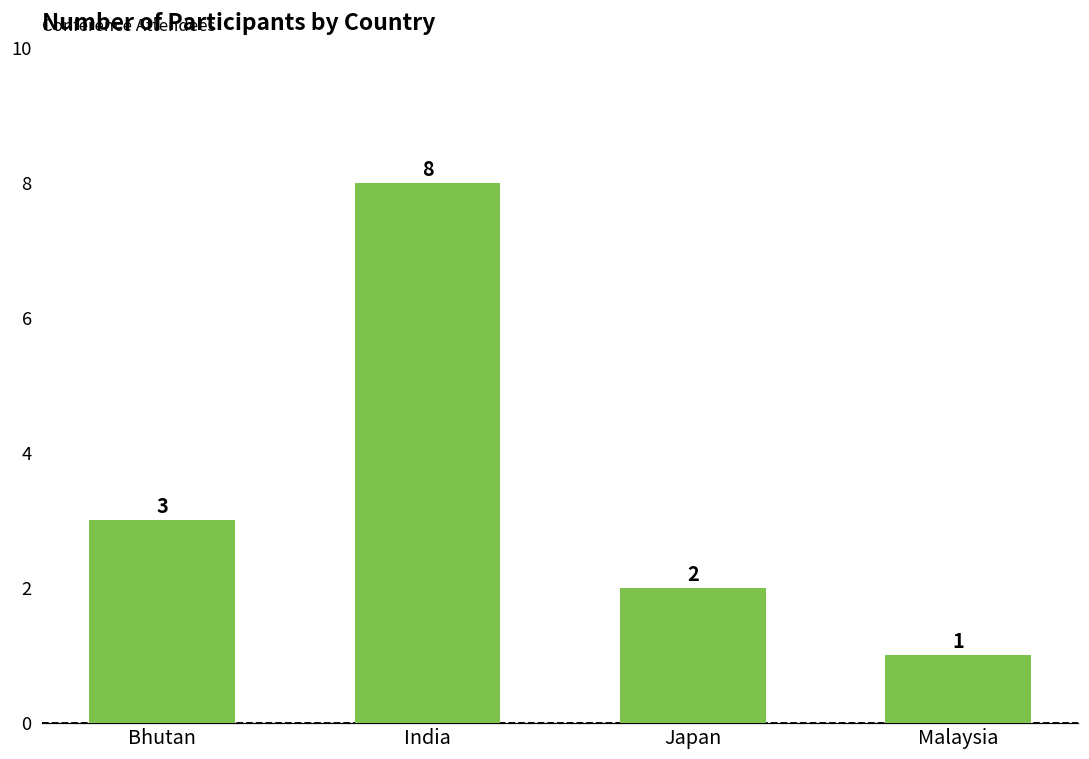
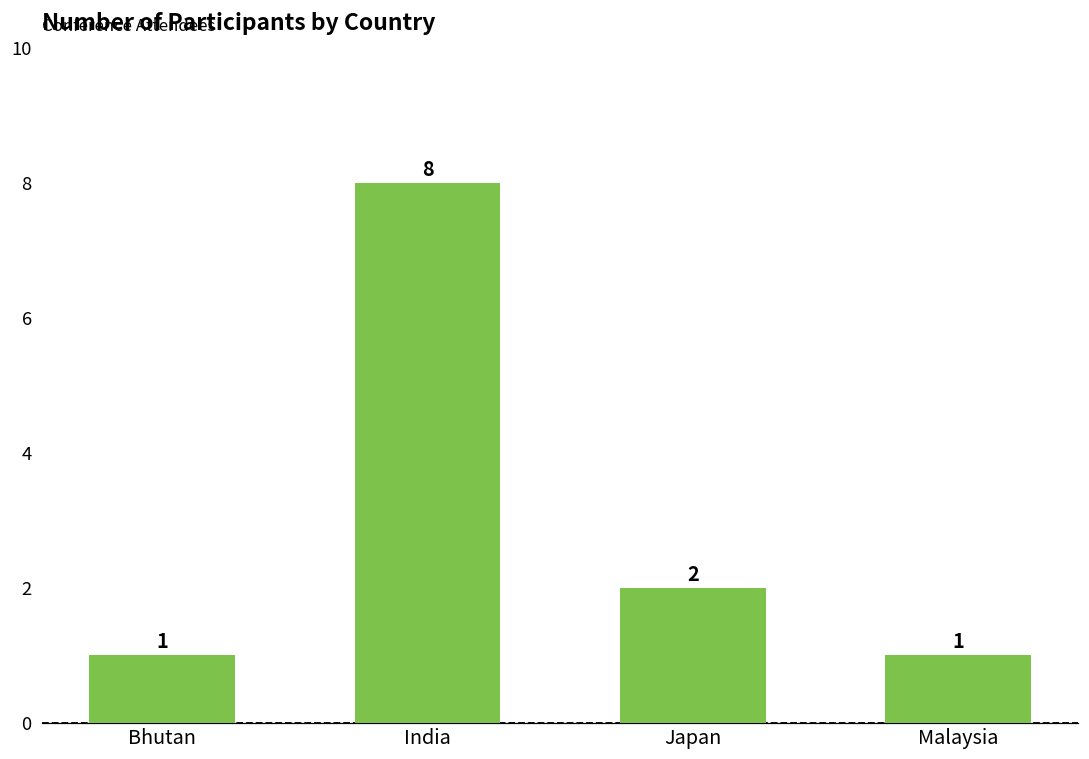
  {
-   "Bhutan": 3,
+   "Bhutan": 1,
    "India": 8,
    "Japan": 2,
    "Malaysia": 1
  }
